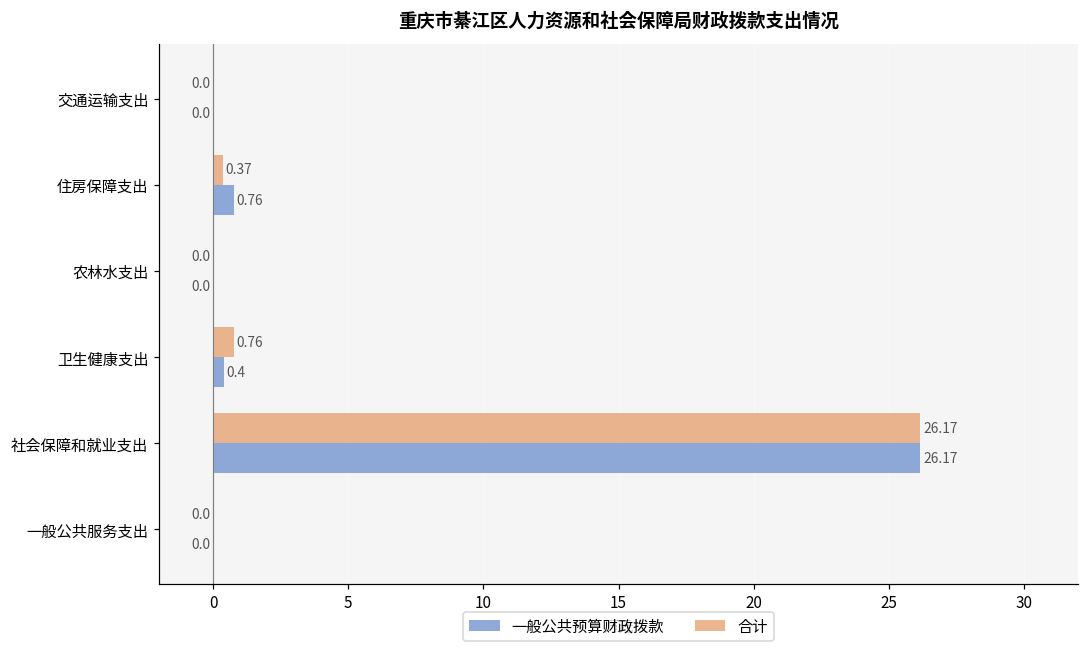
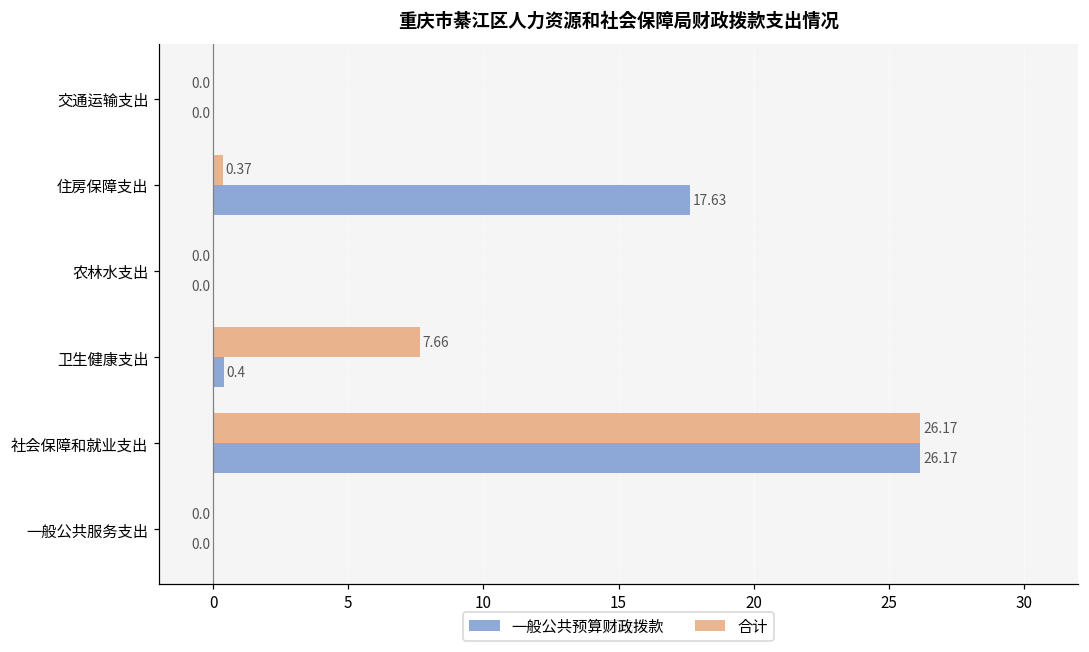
  {
    "一般公共预算财政拨款": {
      "交通运输支出": 0.0,
-     "住房保障支出": 0.76,
+     "住房保障支出": 17.63,
      "农林水支出": 0.0,
      "卫生健康支出": 0.4,
      "社会保障和就业支出": 26.17,
      "一般公共服务支出": 0.0
    },
    "合计": {
      "交通运输支出": 0.0,
      "住房保障支出": 0.37,
      "农林水支出": 0.0,
-     "卫生健康支出": 0.76,
+     "卫生健康支出": 7.66,
      "社会保障和就业支出": 26.17,
      "一般公共服务支出": 0.0
    }
  }
